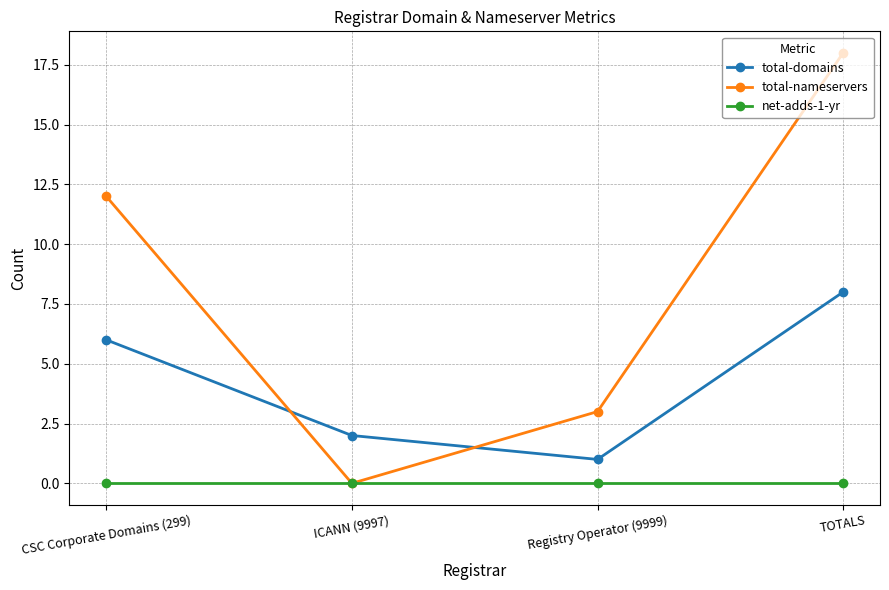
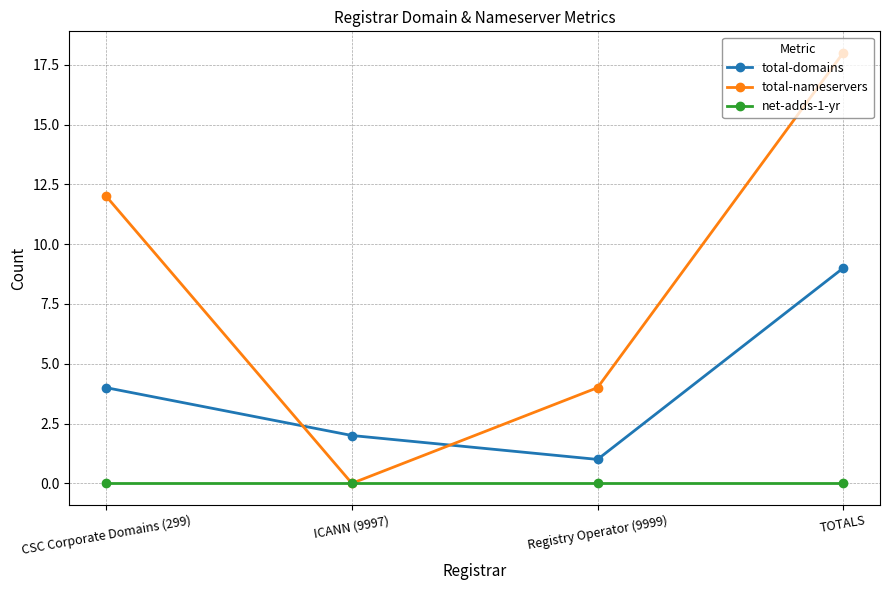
  {
    "total-domains": {
-     "CSC Corporate Domains (299)": 6,
+     "CSC Corporate Domains (299)": 4,
      "ICANN (9997)": 2,
      "Registry Operator (9999)": 1,
-     "TOTALS": 8
+     "TOTALS": 9
    },
    "total-nameservers": {
      "CSC Corporate Domains (299)": 12,
-     "Registry Operator (9999)": 3
+     "Registry Operator (9999)": 4
    },
    "net-adds-1-yr": {
      "CSC Corporate Domains (299)": 0,
      "Registry Operator (9999)": 0,
      "TOTALS": 0
    }
  }
